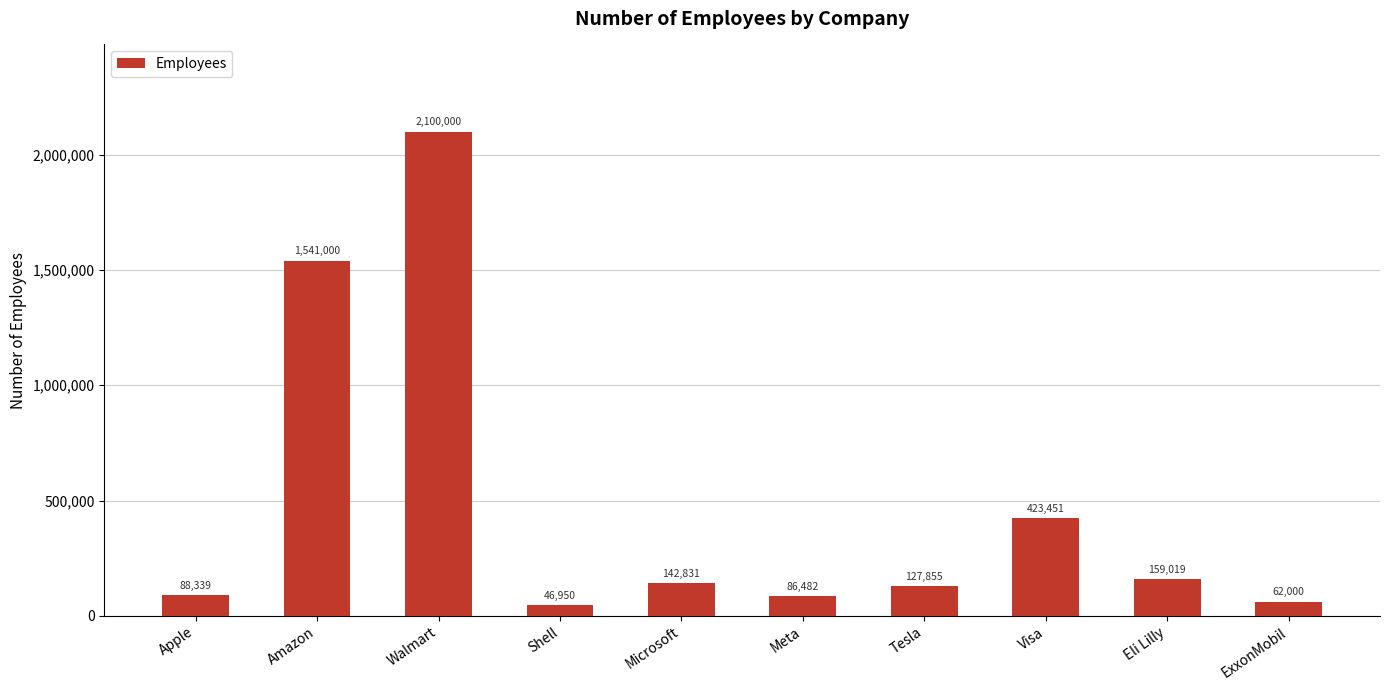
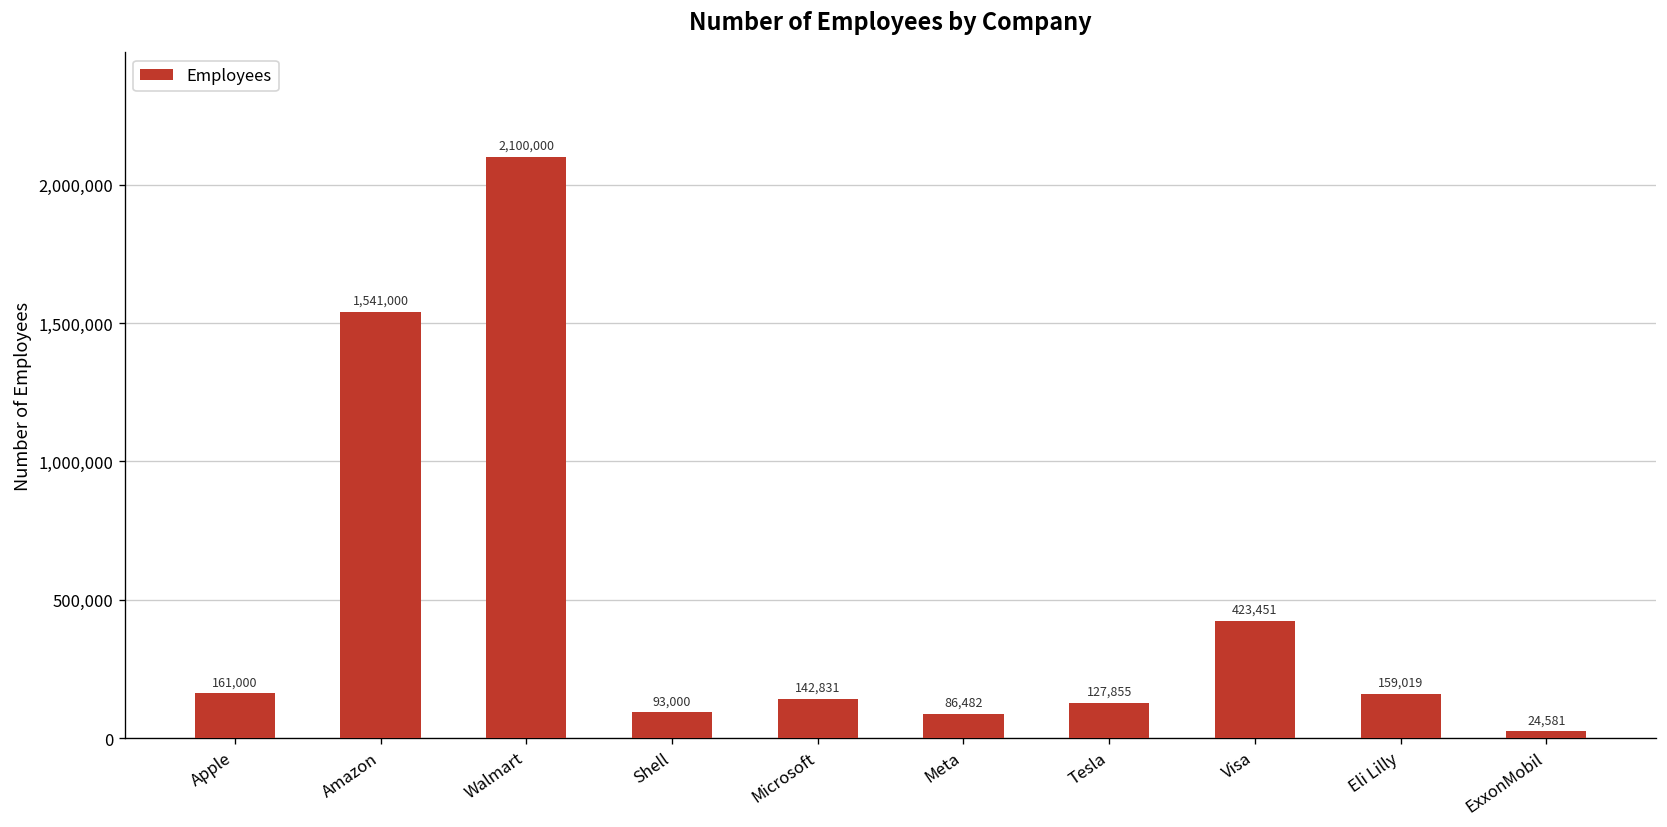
  {
-   "Apple": "88,339",
+   "Apple": "161,000",
    "Amazon": "1,541,000",
    "Walmart": "2,100,000",
-   "Shell": "46,950",
+   "Shell": "93,000",
    "Microsoft": "142,831",
    "Meta": "86,482",
    "Tesla": "127,855",
    "Visa": "423,451",
    "Eli Lilly": "159,019",
-   "ExxonMobil": "62,000"
+   "ExxonMobil": "24,581"
  }
